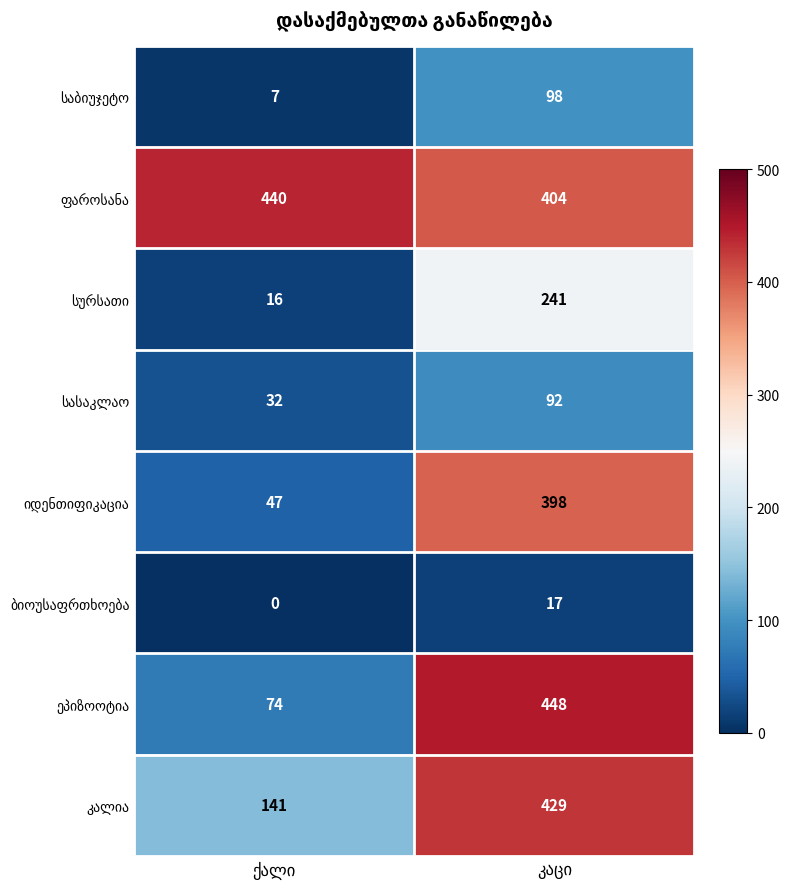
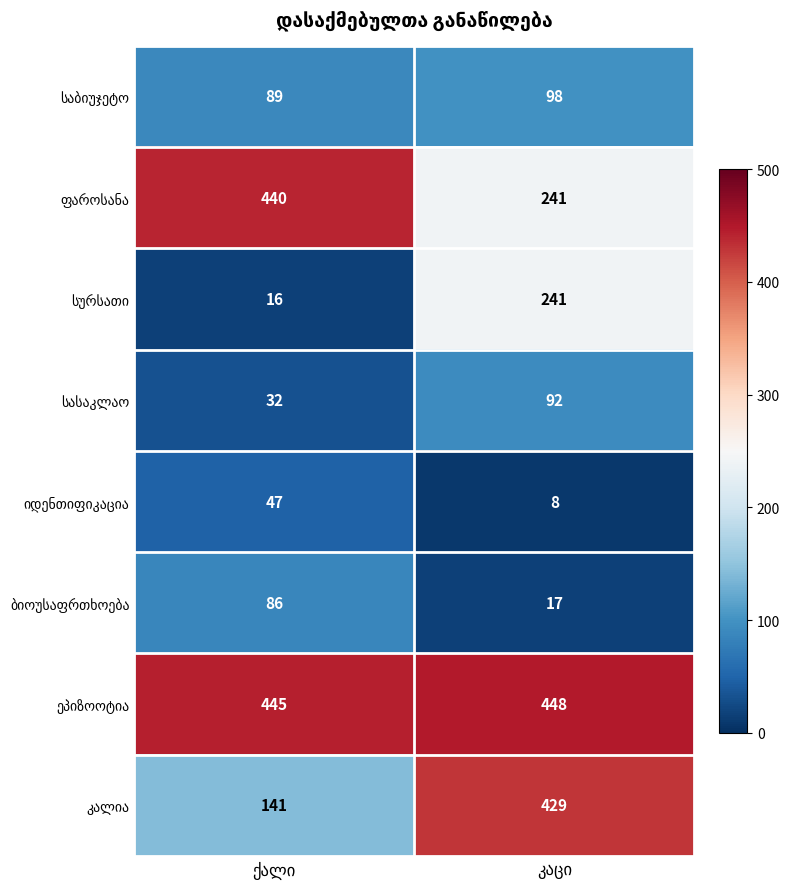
  {
    "საბიუჯეტო": {
-     "ქალი": 7,
+     "ქალი": 89,
      "კაცი": 98
    },
    "ფაროსანა": {
      "ქალი": 440,
-     "კაცი": 404
+     "კაცი": 241
    },
    "სურსათი": {
      "ქალი": 16,
      "კაცი": 241
    },
    "სასაკლაო": {
      "ქალი": 32,
      "კაცი": 92
    },
    "იდენთიფიკაცია": {
      "ქალი": 47,
-     "კაცი": 398
+     "კაცი": 8
    },
    "ბიოუსაფრთხოება": {
-     "ქალი": 0,
+     "ქალი": 86,
      "კაცი": 17
    },
    "ეპიზოოტია": {
-     "ქალი": 74,
+     "ქალი": 445,
      "კაცი": 448
    },
    "კალია": {
      "ქალი": 141,
      "კაცი": 429
    }
  }
